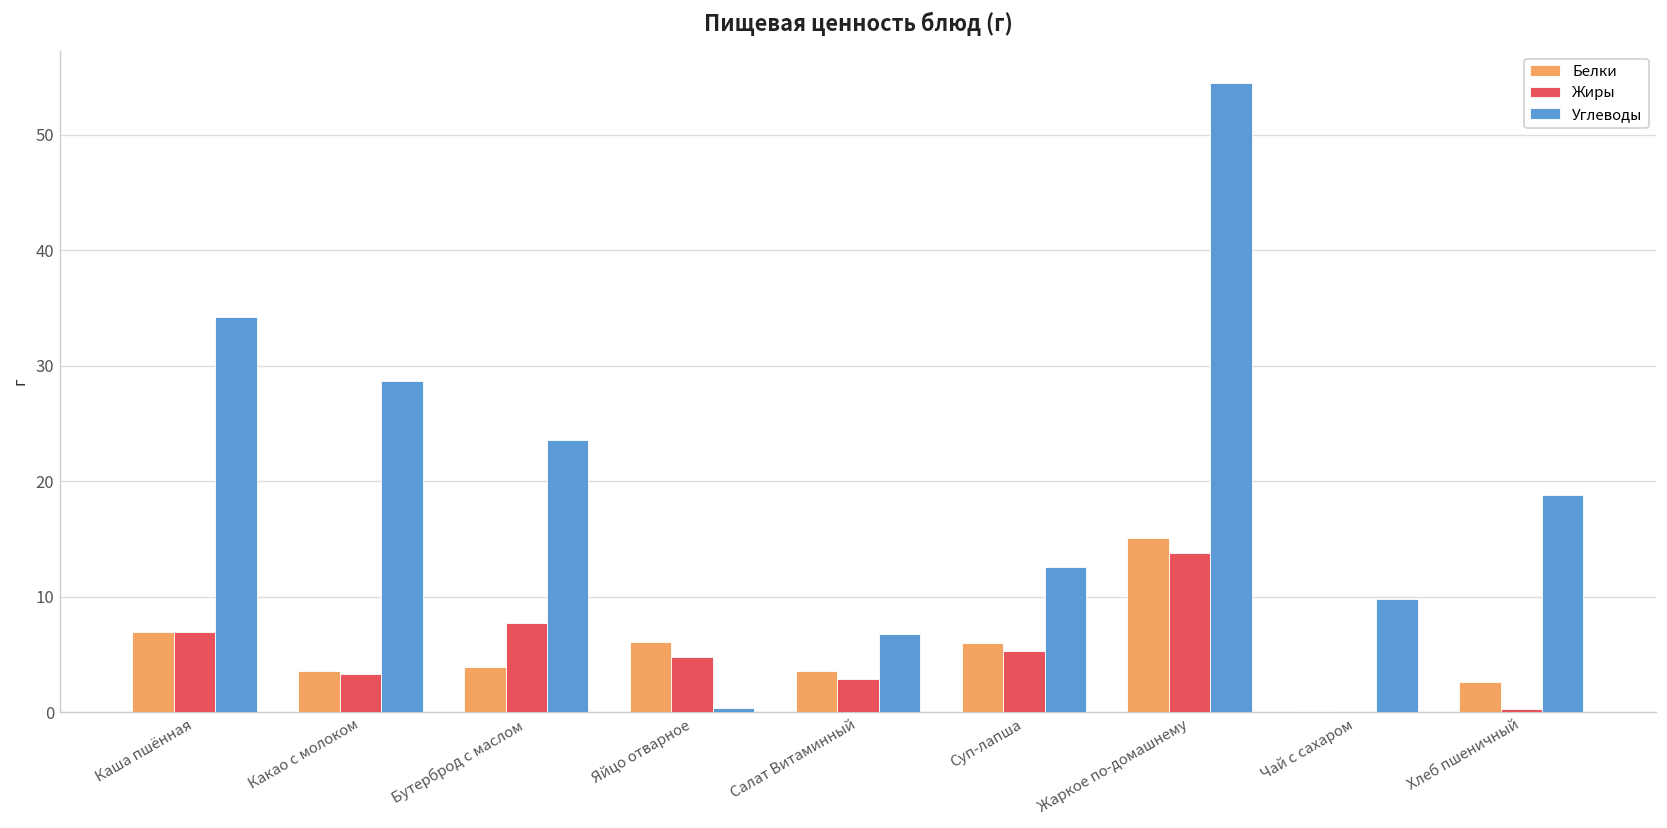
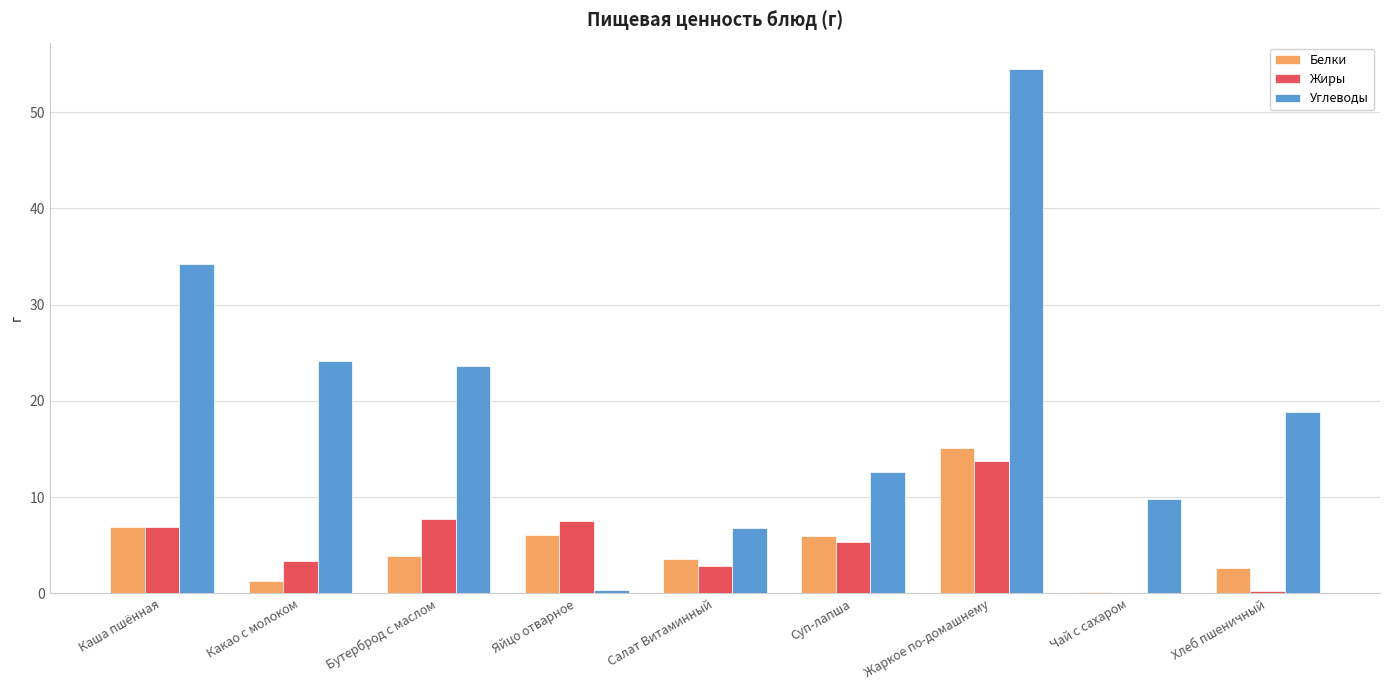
  {
    "Белки": {
      "Каша пшённая": 7,
-     "Какао с молоком": 4,
+     "Какао с молоком": 1,
      "Бутерброд с маслом": 4,
      "Яйцо отварное": 6,
      "Салат Витаминный": 4,
      "Суп-лапша": 6,
      "Жаркое по-домашнему": 15,
      "Хлеб пшеничный": 3
    },
    "Жиры": {
      "Каша пшённая": 7,
      "Какао с молоком": 3,
      "Бутерброд с маслом": 8,
-     "Яйцо отварное": 5,
+     "Яйцо отварное": 8,
      "Салат Витаминный": 3,
      "Суп-лапша": 5,
      "Жаркое по-домашнему": 14,
      "Чай с сахаром": 0,
      "Хлеб пшеничный": 0
    },
    "Углеводы": {
      "Каша пшённая": 34,
-     "Какао с молоком": 29,
+     "Какао с молоком": 24,
      "Бутерброд с маслом": 24,
      "Яйцо отварное": 0,
      "Салат Витаминный": 7,
      "Суп-лапша": 13,
      "Жаркое по-домашнему": 55,
      "Чай с сахаром": 10,
      "Хлеб пшеничный": 19
    }
  }
